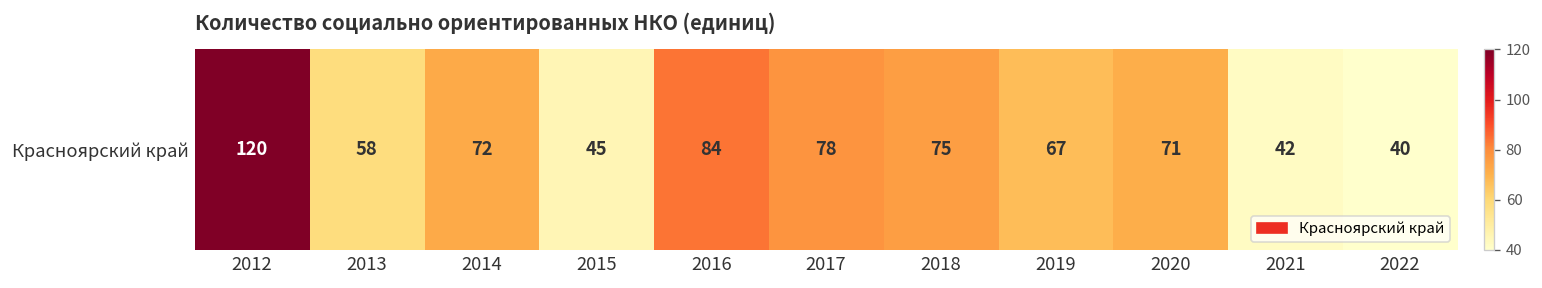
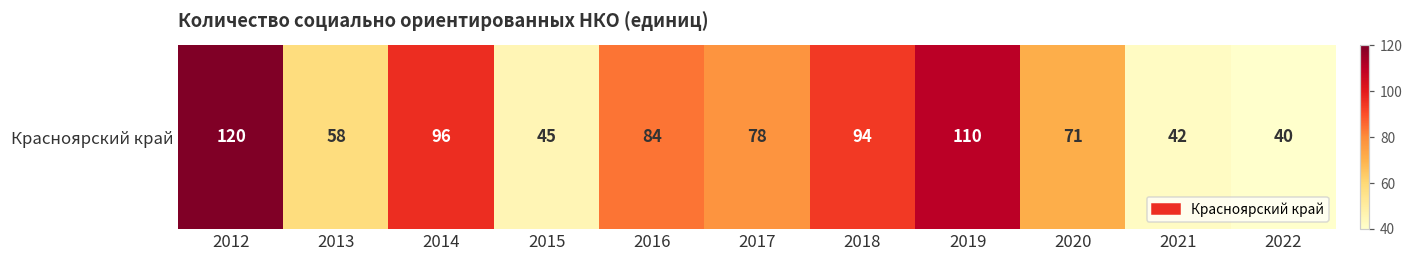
  {
    "Красноярский край": {
      "2012": 120,
      "2013": 58,
-     "2014": 72,
+     "2014": 96,
      "2015": 45,
      "2016": 84,
      "2017": 78,
-     "2018": 75,
-     "2019": 67,
+     "2018": 94,
+     "2019": 110,
      "2020": 71,
      "2021": 42,
      "2022": 40
    }
  }
